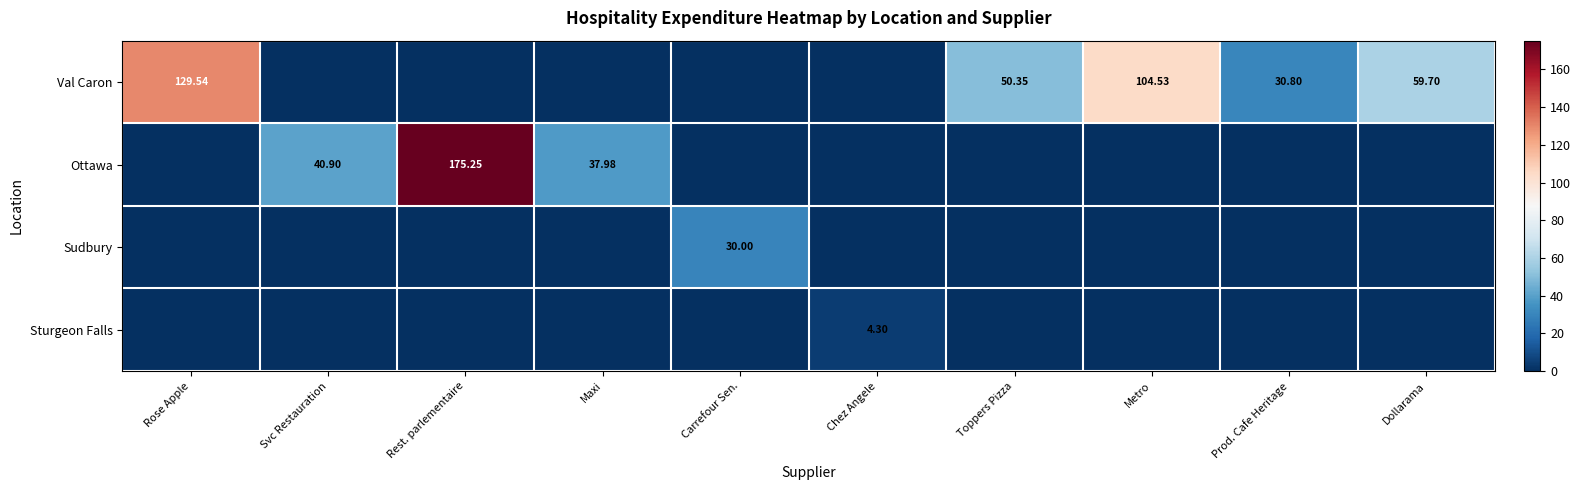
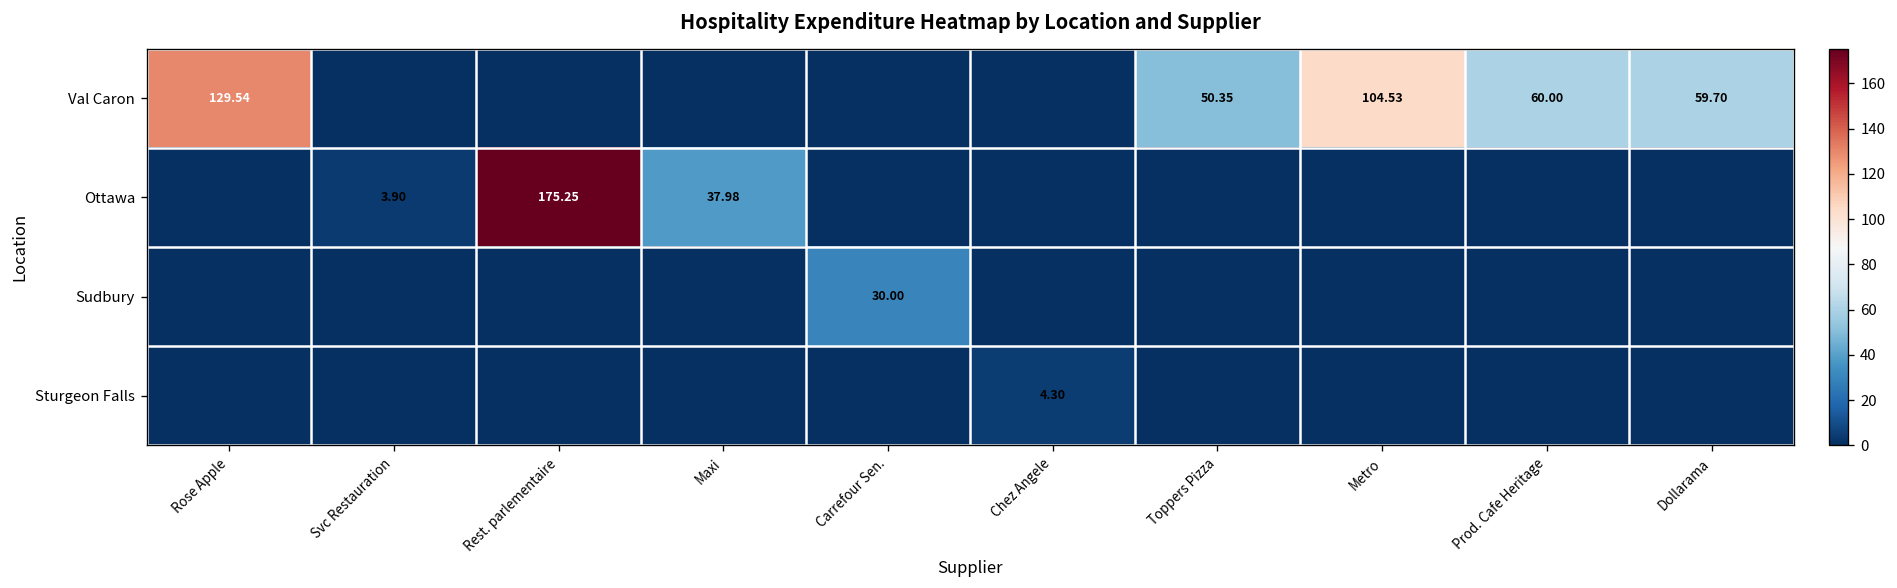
  {
    "Val Caron": {
      "Rose Apple": 129.54,
      "Toppers Pizza": 50.35,
      "Metro": 104.53,
-     "Prod. Cafe Heritage": 30.80,
+     "Prod. Cafe Heritage": 60.00,
      "Dollarama": 59.70
    },
    "Ottawa": {
-     "Svc Restauration": 40.90,
+     "Svc Restauration": 3.90,
      "Rest. parlementaire": 175.25,
      "Maxi": 37.98
    },
    "Sudbury": {
      "Carrefour Sen.": 30.00
    },
    "Sturgeon Falls": {
      "Chez Angele": 4.30
    }
  }
